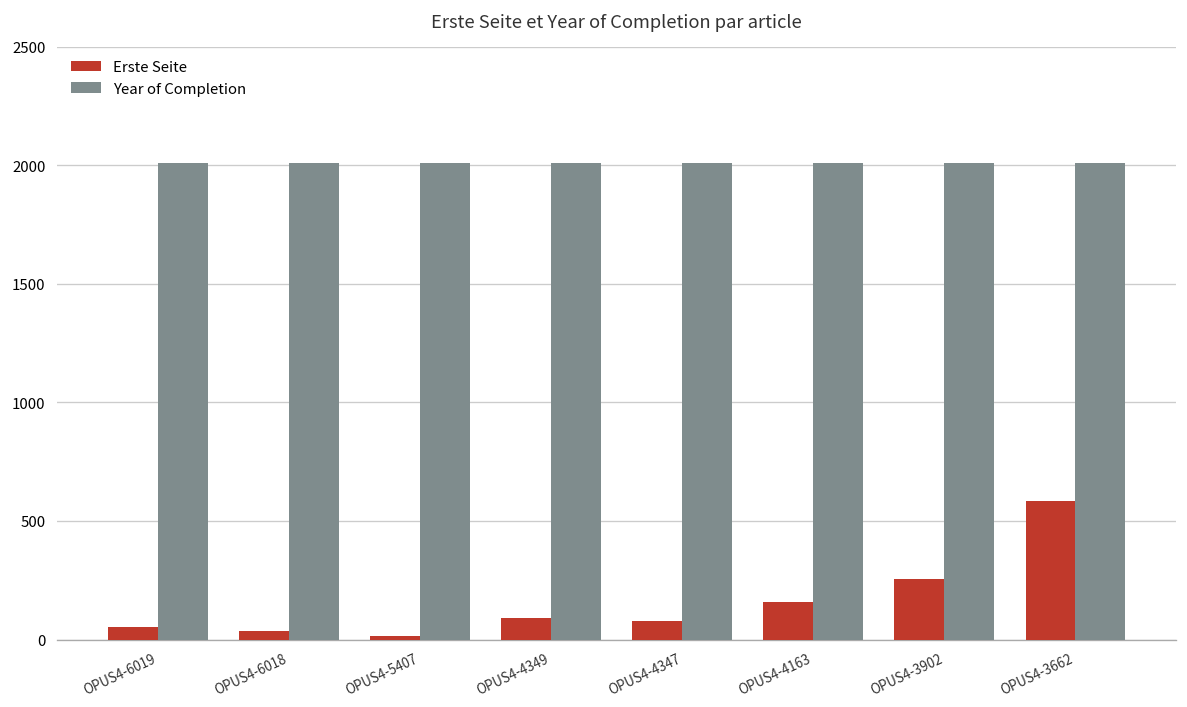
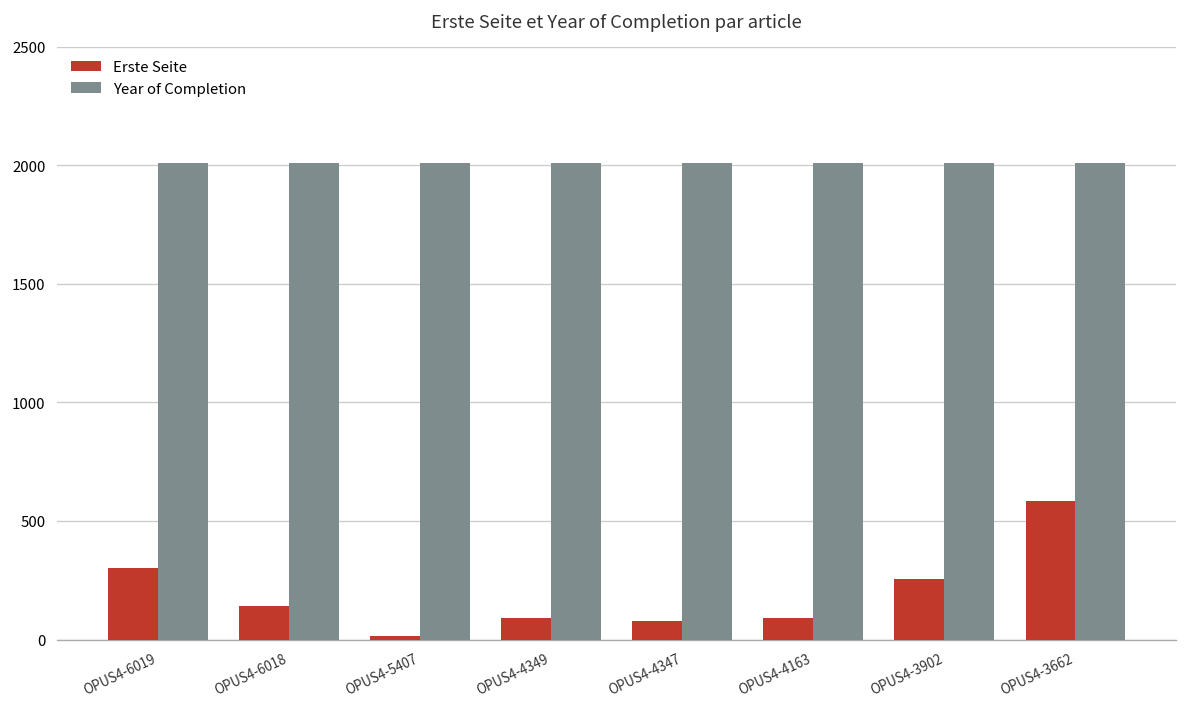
  {
    "Erste Seite": {
-     "OPUS4-6019": 50,
-     "OPUS4-6018": 40,
+     "OPUS4-6019": 300,
+     "OPUS4-6018": 140,
      "OPUS4-5407": 20,
      "OPUS4-4349": 90,
      "OPUS4-4347": 80,
-     "OPUS4-4163": 160,
+     "OPUS4-4163": 90,
      "OPUS4-3902": 260,
      "OPUS4-3662": 580
    },
    "Year of Completion": {
      "OPUS4-6019": 2010,
      "OPUS4-6018": 2010,
      "OPUS4-5407": 2010,
      "OPUS4-4349": 2010,
      "OPUS4-4347": 2010,
      "OPUS4-4163": 2010,
      "OPUS4-3902": 2010,
      "OPUS4-3662": 2010
    }
  }
